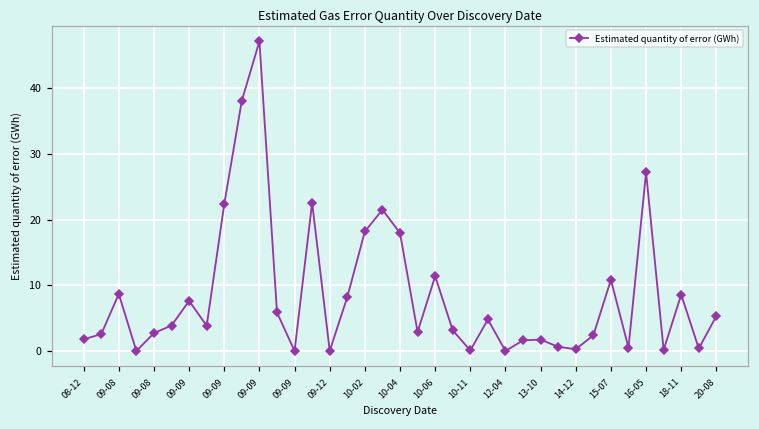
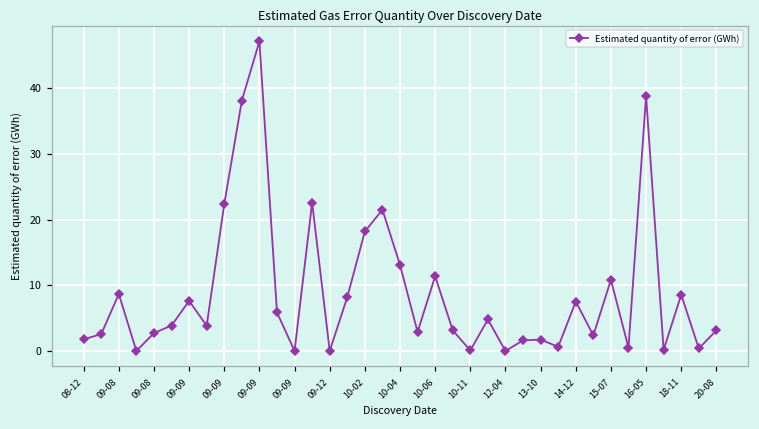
  {
    "08-12": 2,
    "09-12": 0,
    "10-02": 18,
-   "10-04": 18,
+   "10-04": 13,
    "10-06": 11,
    "10-11": 0,
    "12-04": 0,
    "13-10": 2,
-   "14-12": 0,
+   "14-12": 8,
    "15-07": 11,
-   "16-05": 27,
+   "16-05": 39,
    "18-11": 9,
-   "20-08": 5
+   "20-08": 3
  }
